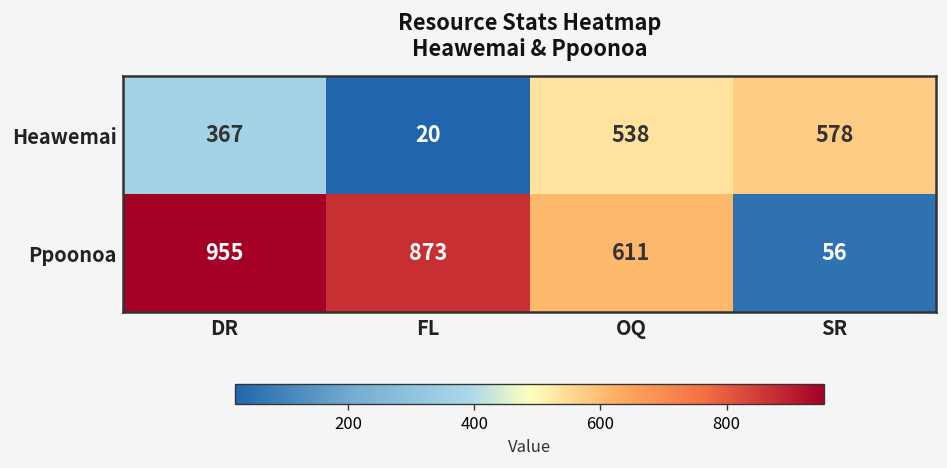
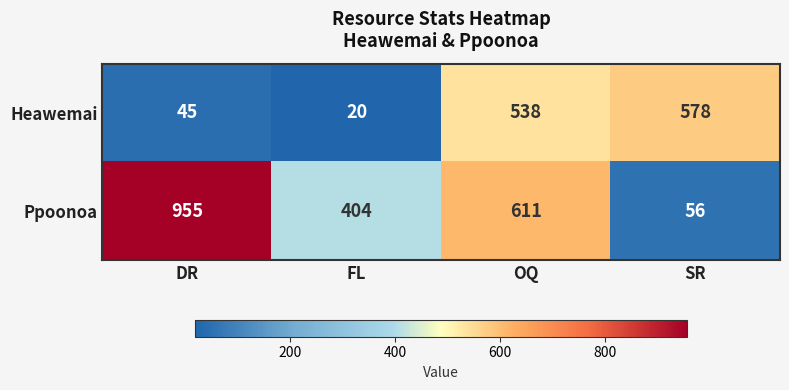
  {
    "Heawemai": {
-     "DR": 367,
+     "DR": 45,
      "FL": 20,
      "OQ": 538,
      "SR": 578
    },
    "Ppoonoa": {
      "DR": 955,
-     "FL": 873,
+     "FL": 404,
      "OQ": 611,
      "SR": 56
    }
  }
